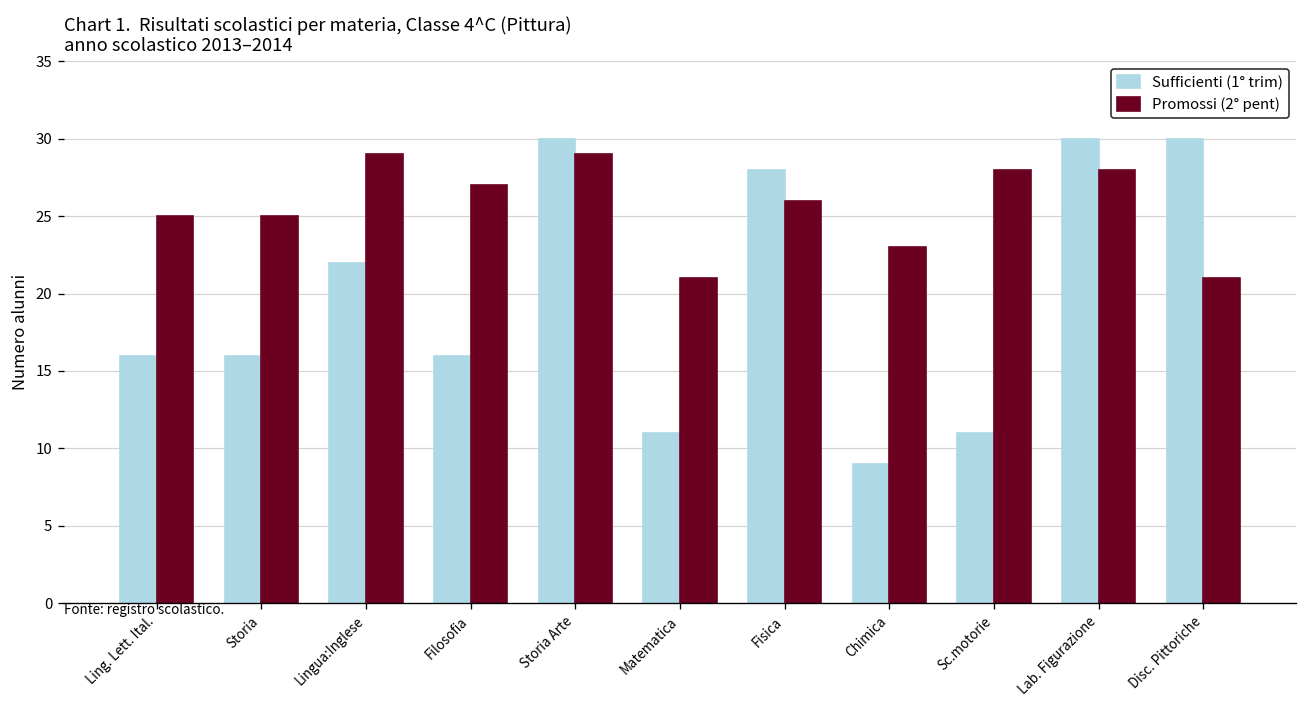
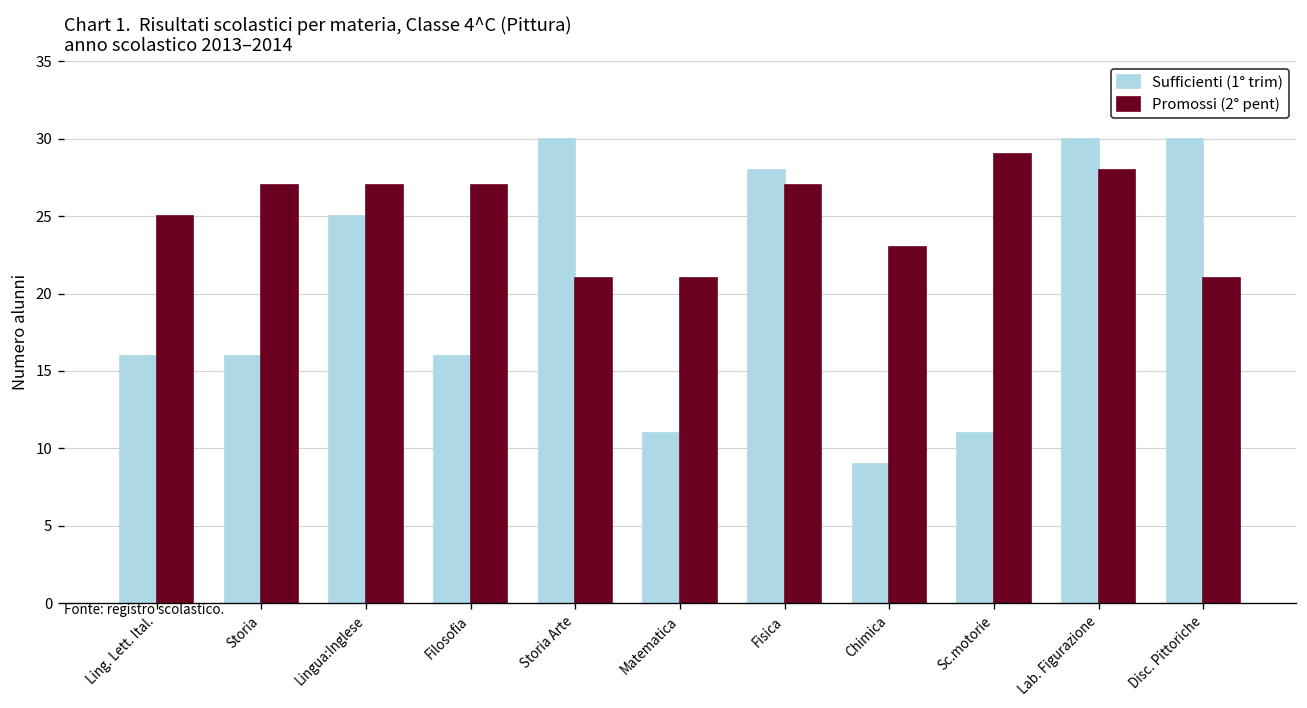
  {
    "Sufficienti (1° trim)": {
      "Ling. Lett. Ital.": 16,
      "Storia": 16,
-     "Lingua:Inglese": 22,
+     "Lingua:Inglese": 25,
      "Filosofia": 16,
      "Storia Arte": 30,
      "Matematica": 11,
      "Fisica": 28,
      "Chimica": 9,
      "Sc.motorie": 11,
      "Lab. Figurazione": 30,
      "Disc. Pittoriche": 30
    },
    "Promossi (2° pent)": {
      "Ling. Lett. Ital.": 25,
-     "Storia": 25,
-     "Lingua:Inglese": 29,
+     "Storia": 27,
+     "Lingua:Inglese": 27,
      "Filosofia": 27,
-     "Storia Arte": 29,
+     "Storia Arte": 21,
      "Matematica": 21,
-     "Fisica": 26,
+     "Fisica": 27,
      "Chimica": 23,
-     "Sc.motorie": 28,
+     "Sc.motorie": 29,
      "Lab. Figurazione": 28,
      "Disc. Pittoriche": 21
    }
  }
